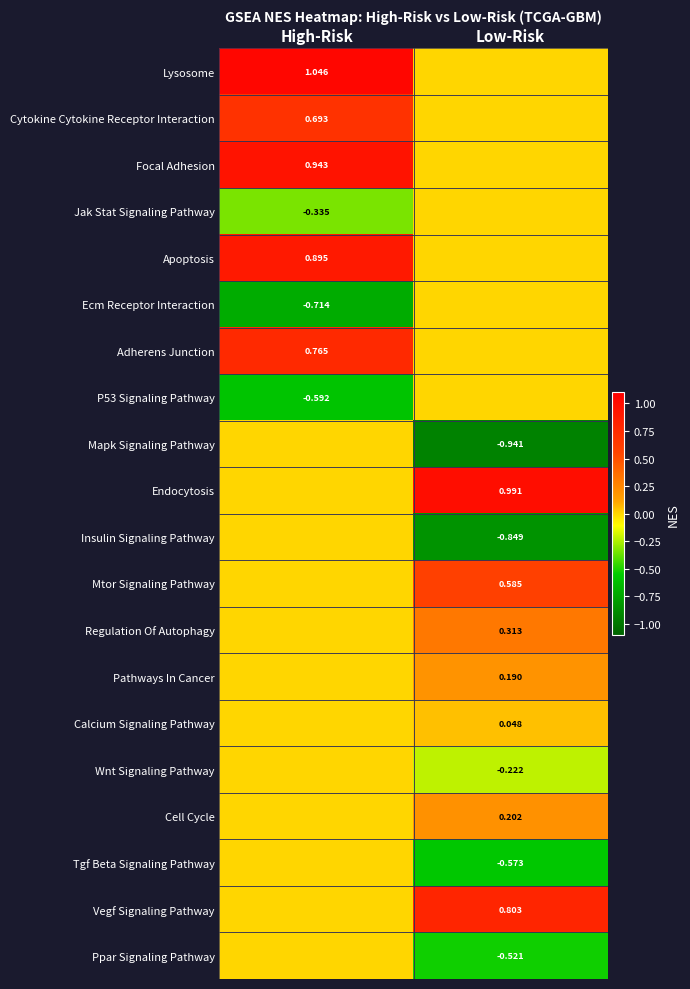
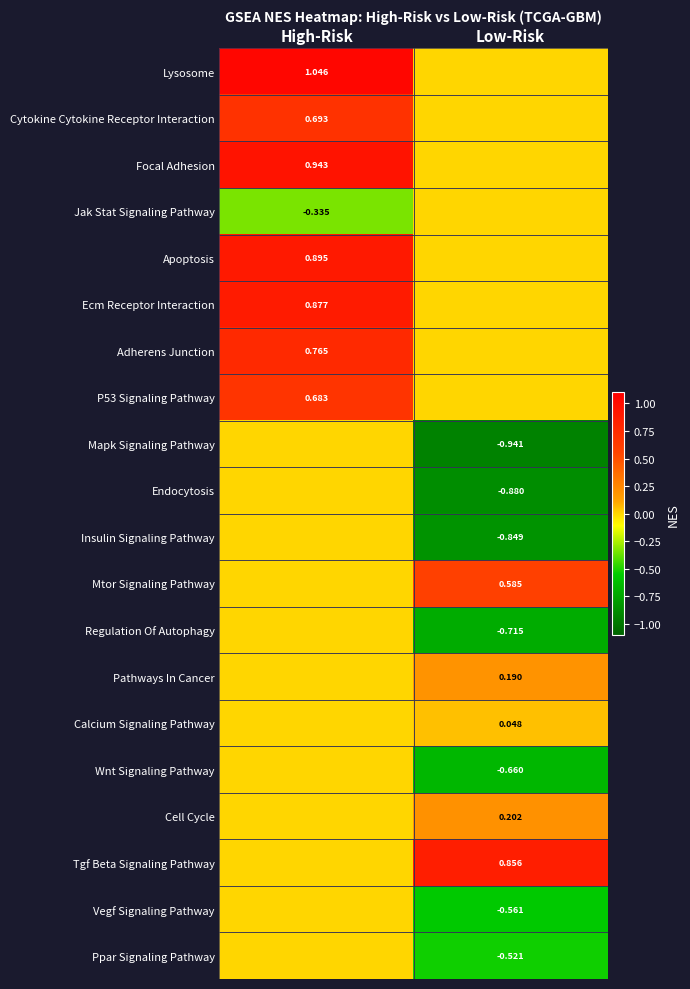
  {
    "Lysosome": {
      "High-Risk": 1.046
    },
    "Cytokine Cytokine Receptor Interaction": {
      "High-Risk": 0.693
    },
    "Focal Adhesion": {
      "High-Risk": 0.943
    },
    "Jak Stat Signaling Pathway": {
      "High-Risk": -0.335
    },
    "Apoptosis": {
      "High-Risk": 0.895
    },
    "Ecm Receptor Interaction": {
-     "High-Risk": -0.714
+     "High-Risk": 0.877
    },
    "Adherens Junction": {
      "High-Risk": 0.765
    },
    "P53 Signaling Pathway": {
-     "High-Risk": -0.592
+     "High-Risk": 0.683
    },
    "Mapk Signaling Pathway": {
      "Low-Risk": -0.941
    },
    "Endocytosis": {
-     "Low-Risk": 0.991
+     "Low-Risk": -0.880
    },
    "Insulin Signaling Pathway": {
      "Low-Risk": -0.849
    },
    "Mtor Signaling Pathway": {
      "Low-Risk": 0.585
    },
    "Regulation Of Autophagy": {
-     "Low-Risk": 0.313
+     "Low-Risk": -0.715
    },
    "Pathways In Cancer": {
      "Low-Risk": 0.190
    },
    "Calcium Signaling Pathway": {
      "Low-Risk": 0.048
    },
    "Wnt Signaling Pathway": {
-     "Low-Risk": -0.222
+     "Low-Risk": -0.660
    },
    "Cell Cycle": {
      "Low-Risk": 0.202
    },
    "Tgf Beta Signaling Pathway": {
-     "Low-Risk": -0.573
+     "Low-Risk": 0.856
    },
    "Vegf Signaling Pathway": {
-     "Low-Risk": 0.803
+     "Low-Risk": -0.561
    },
    "Ppar Signaling Pathway": {
      "Low-Risk": -0.521
    }
  }
